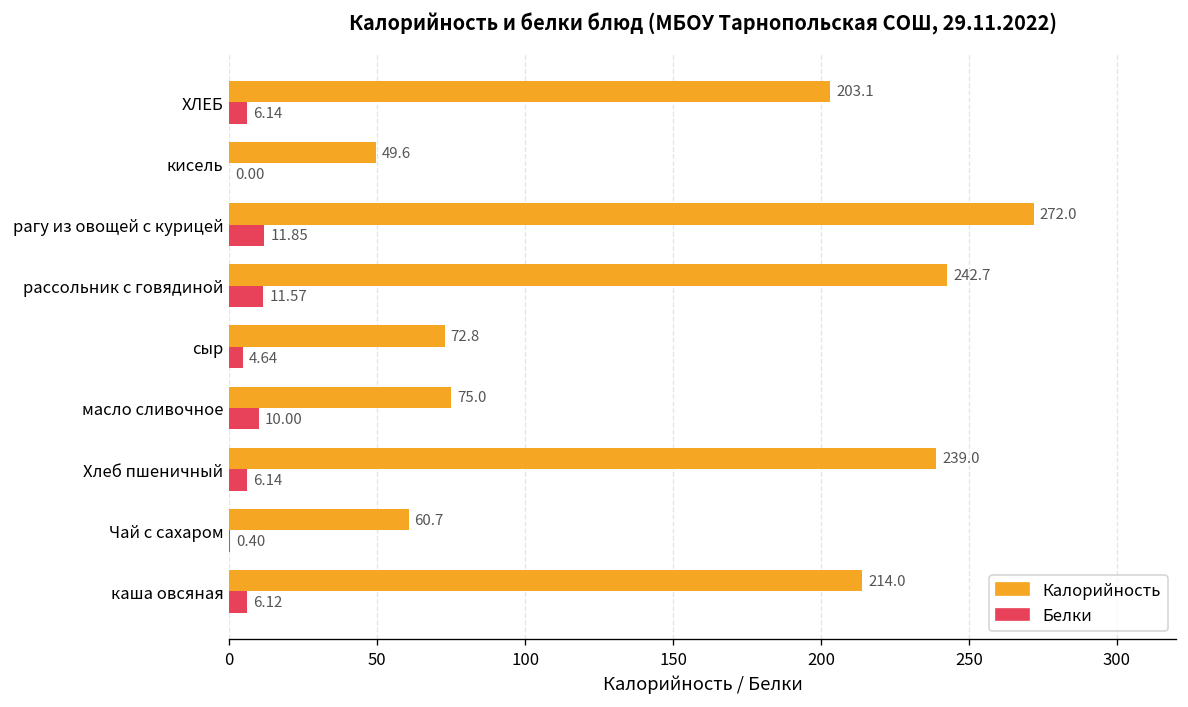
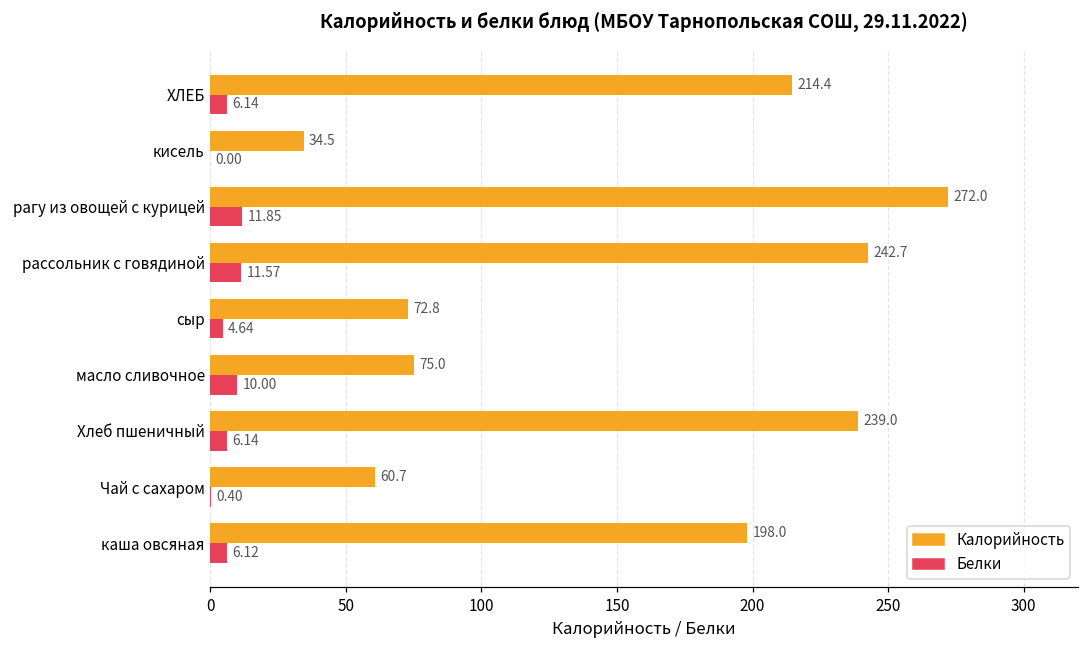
  {
    "Калорийность": {
-     "ХЛЕБ": 203.1,
-     "кисель": 49.6,
+     "ХЛЕБ": 214.4,
+     "кисель": 34.5,
      "рагу из овощей с курицей": 272.0,
      "рассольник с говядиной": 242.7,
      "сыр": 72.8,
      "масло сливочное": 75.0,
      "Хлеб пшеничный": 239.0,
      "Чай с сахаром": 60.7,
-     "каша овсяная": 214.0
+     "каша овсяная": 198.0
    },
    "Белки": {
      "ХЛЕБ": 6.14,
      "кисель": 0.00,
      "рагу из овощей с курицей": 11.85,
      "рассольник с говядиной": 11.57,
      "сыр": 4.64,
      "масло сливочное": 10.00,
      "Хлеб пшеничный": 6.14,
      "Чай с сахаром": 0.40,
      "каша овсяная": 6.12
    }
  }
